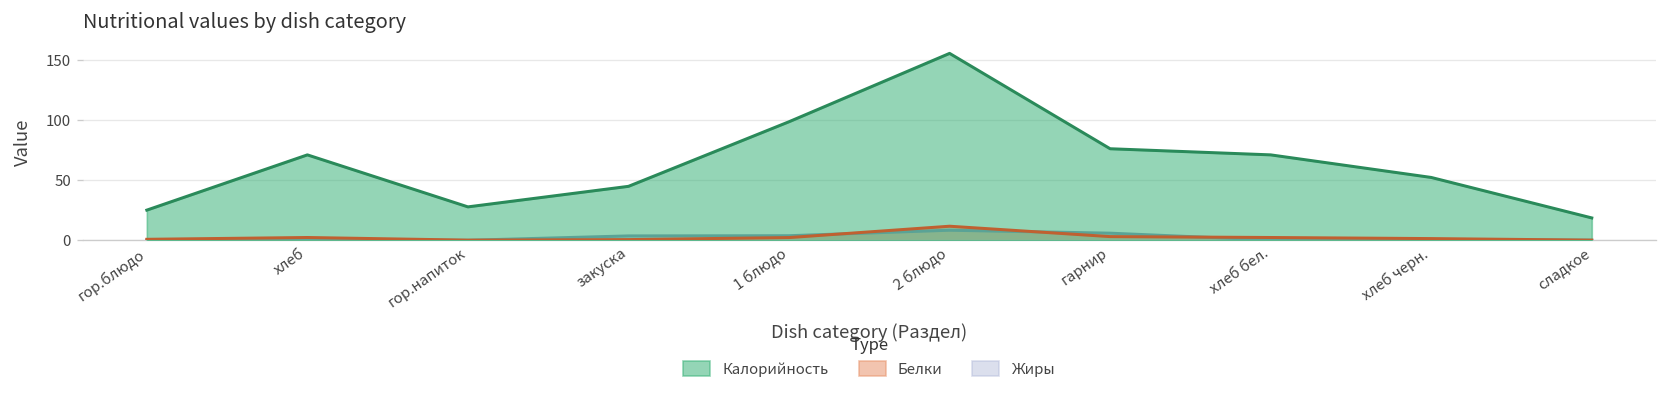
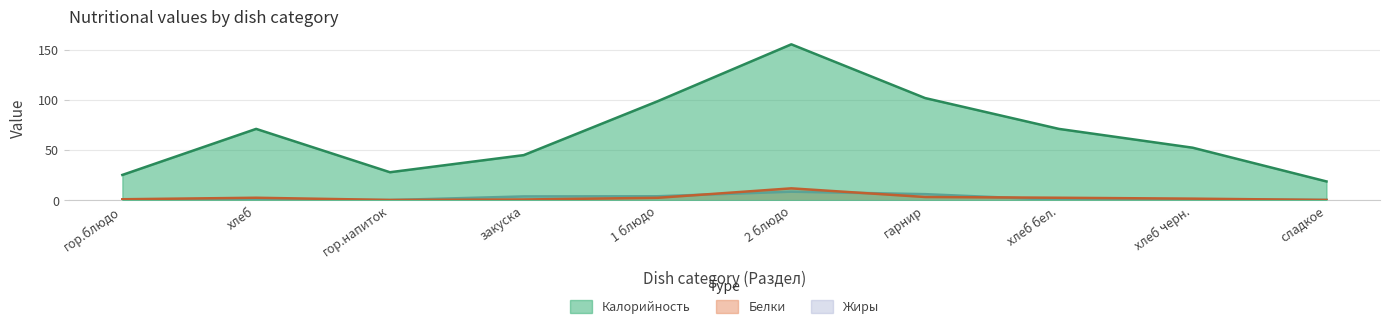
  {
    "Калорийность": {
      "гор.блюдо": 25,
      "хлеб": 71,
      "гор.напиток": 28,
      "закуска": 45,
      "1 блюдо": 99,
      "2 блюдо": 156,
-     "гарнир": 76,
+     "гарнир": 102,
      "хлеб бел.": 71,
      "хлеб черн.": 52,
      "сладкое": 19
    },
    "Белки": {
      "закуска": 1,
      "2 блюдо": 12,
      "гарнир": 3
    },
    "Жиры": {
      "закуска": 4,
      "2 блюдо": 8,
      "гарнир": 6
    }
  }
